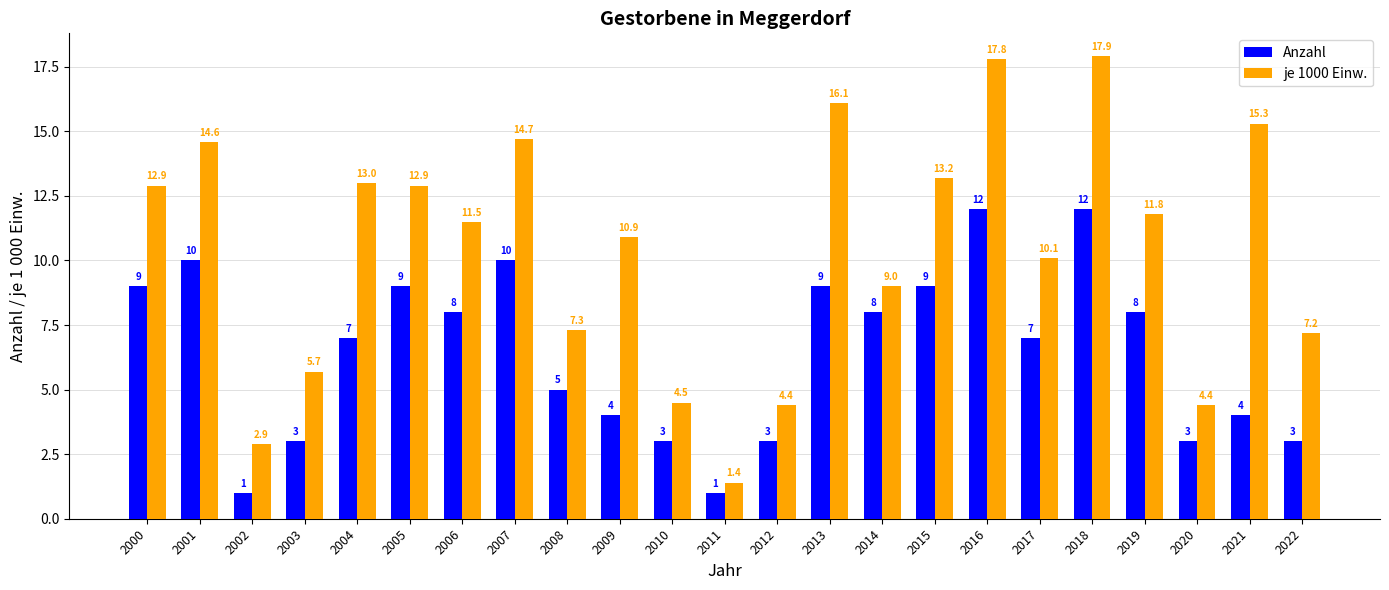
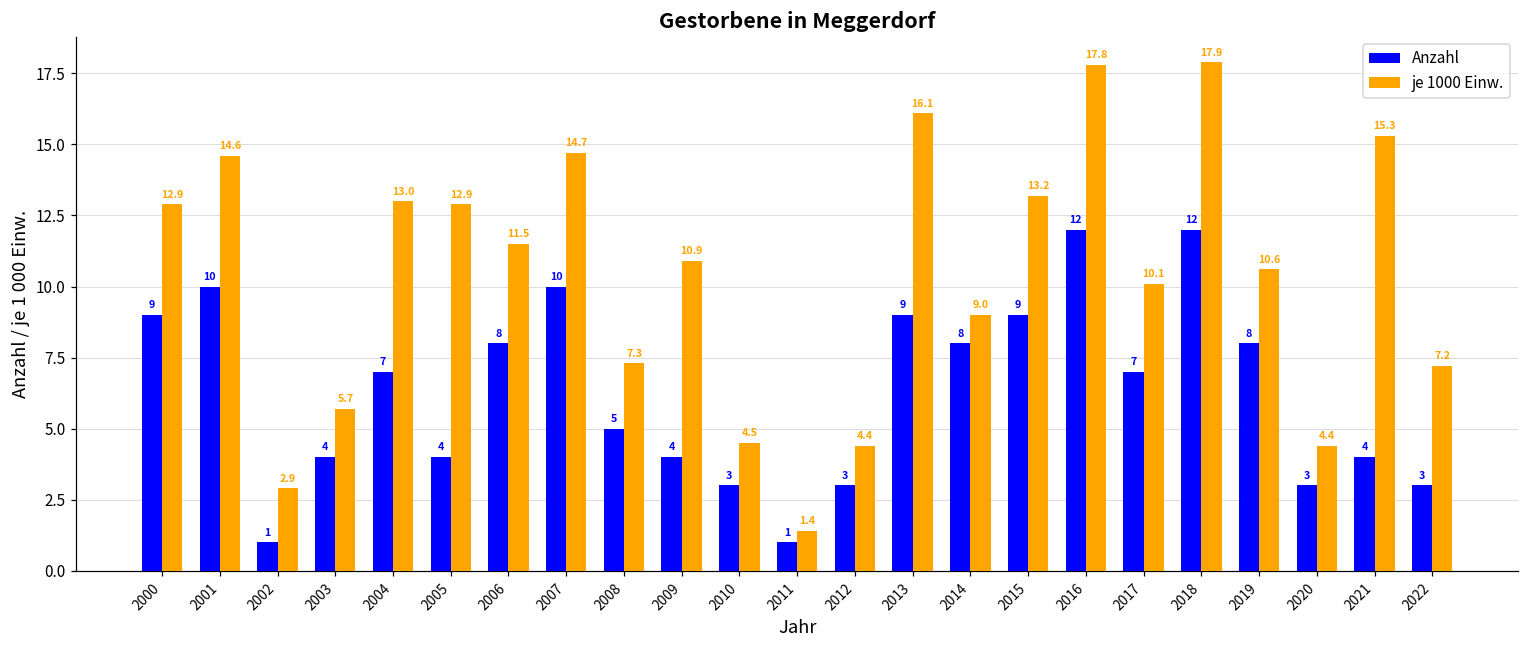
  {
    "Anzahl": {
      "2000": 9,
      "2001": 10,
      "2002": 1,
-     "2003": 3,
+     "2003": 4,
      "2004": 7,
-     "2005": 9,
+     "2005": 4,
      "2006": 8,
      "2007": 10,
      "2008": 5,
      "2009": 4,
      "2010": 3,
      "2011": 1,
      "2012": 3,
      "2013": 9,
      "2014": 8,
      "2015": 9,
      "2016": 12,
      "2017": 7,
      "2018": 12,
      "2019": 8,
      "2020": 3,
      "2021": 4,
      "2022": 3
    },
    "je 1000 Einw.": {
      "2000": 12.9,
      "2001": 14.6,
      "2002": 2.9,
      "2003": 5.7,
      "2004": 13.0,
      "2005": 12.9,
      "2006": 11.5,
      "2007": 14.7,
      "2008": 7.3,
      "2009": 10.9,
      "2010": 4.5,
      "2011": 1.4,
      "2012": 4.4,
      "2013": 16.1,
      "2014": 9.0,
      "2015": 13.2,
      "2016": 17.8,
      "2017": 10.1,
      "2018": 17.9,
-     "2019": 11.8,
+     "2019": 10.6,
      "2020": 4.4,
      "2021": 15.3,
      "2022": 7.2
    }
  }
